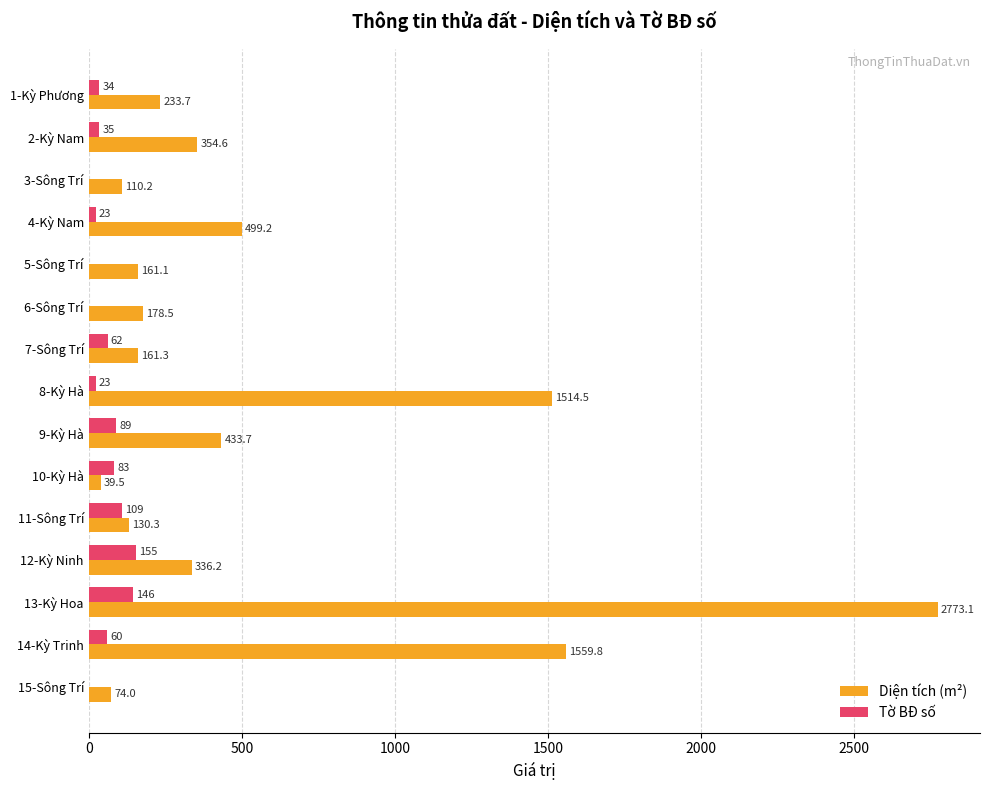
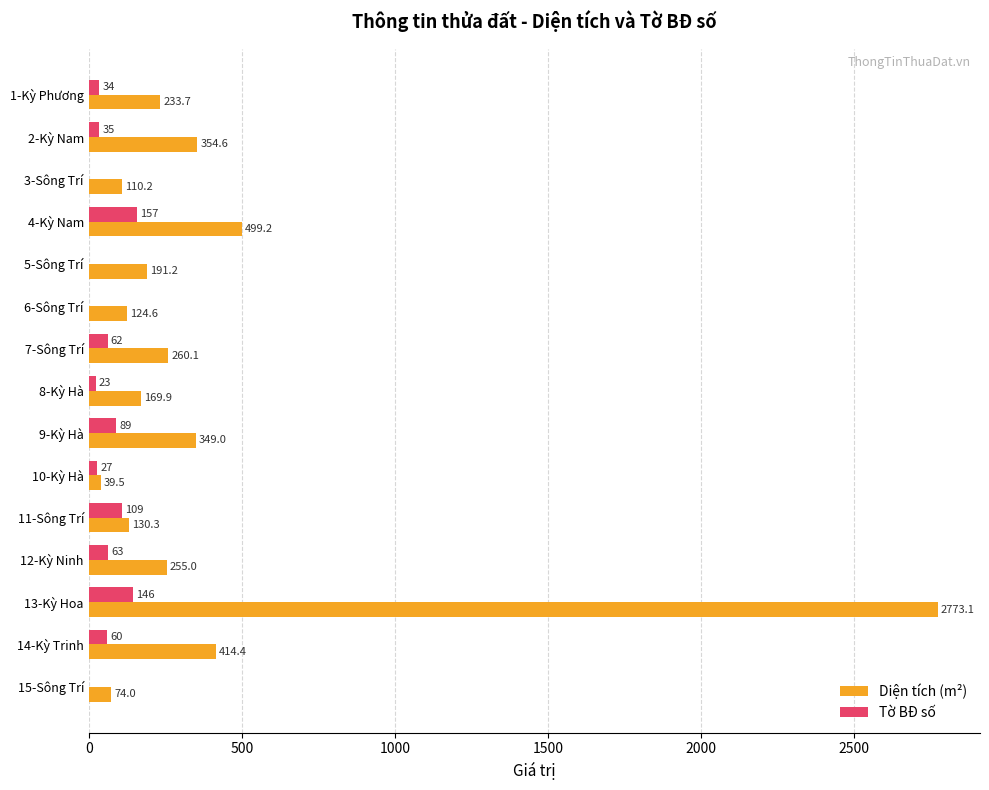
  {
    "Diện tích (m²)": {
      "1-Kỳ Phương": 233.7,
      "2-Kỳ Nam": 354.6,
      "3-Sông Trí": 110.2,
      "4-Kỳ Nam": 499.2,
-     "5-Sông Trí": 161.1,
-     "6-Sông Trí": 178.5,
-     "7-Sông Trí": 161.3,
-     "8-Kỳ Hà": 1514.5,
-     "9-Kỳ Hà": 433.7,
+     "5-Sông Trí": 191.2,
+     "6-Sông Trí": 124.6,
+     "7-Sông Trí": 260.1,
+     "8-Kỳ Hà": 169.9,
+     "9-Kỳ Hà": 349.0,
      "10-Kỳ Hà": 39.5,
      "11-Sông Trí": 130.3,
-     "12-Kỳ Ninh": 336.2,
+     "12-Kỳ Ninh": 255.0,
      "13-Kỳ Hoa": 2773.1,
-     "14-Kỳ Trinh": 1559.8,
+     "14-Kỳ Trinh": 414.4,
      "15-Sông Trí": 74.0
    },
    "Tờ BĐ số": {
      "1-Kỳ Phương": 34,
      "2-Kỳ Nam": 35,
-     "4-Kỳ Nam": 23,
+     "4-Kỳ Nam": 157,
      "7-Sông Trí": 62,
      "8-Kỳ Hà": 23,
      "9-Kỳ Hà": 89,
-     "10-Kỳ Hà": 83,
+     "10-Kỳ Hà": 27,
      "11-Sông Trí": 109,
-     "12-Kỳ Ninh": 155,
+     "12-Kỳ Ninh": 63,
      "13-Kỳ Hoa": 146,
      "14-Kỳ Trinh": 60
    }
  }
